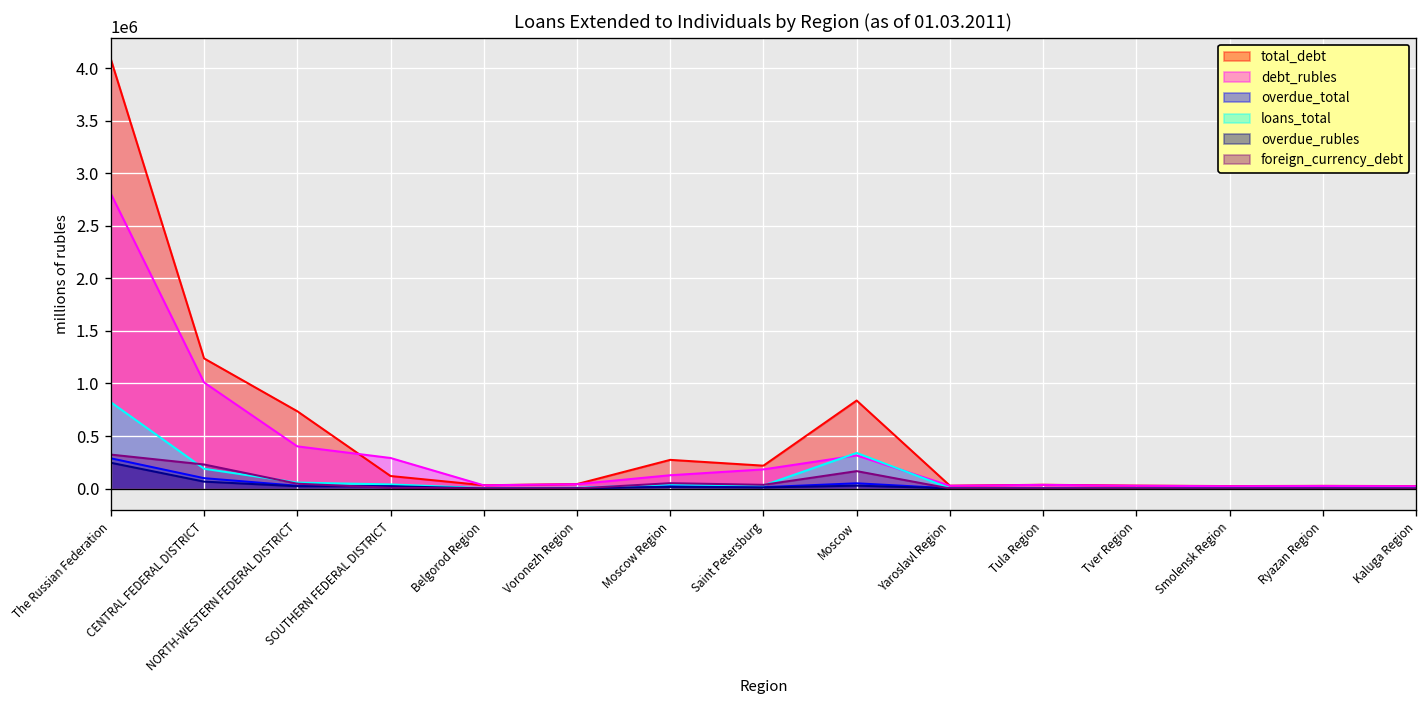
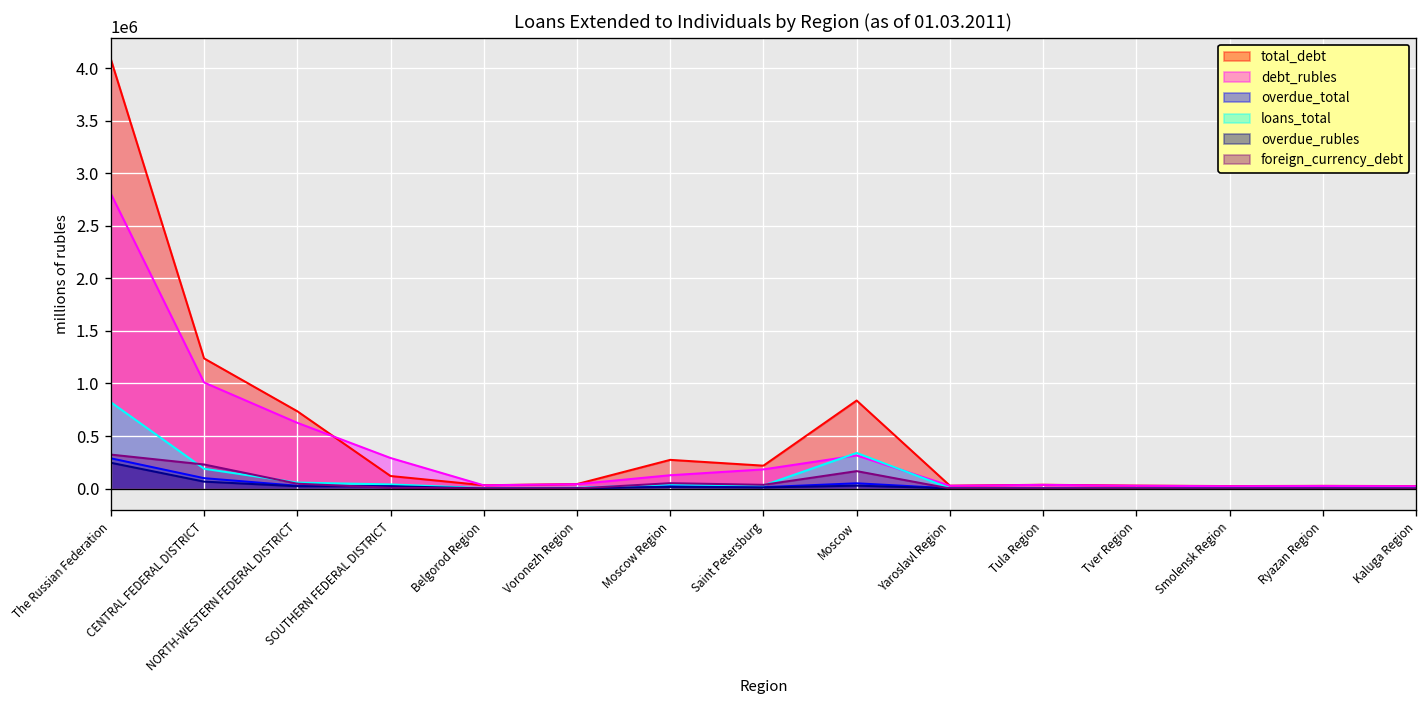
  {
    "total_debt": {
      "The Russian Federation": 4100000,
      "CENTRAL FEDERAL DISTRICT": 1200000,
      "NORTH-WESTERN FEDERAL DISTRICT": 700000,
      "SOUTHERN FEDERAL DISTRICT": 100000,
      "Moscow Region": 300000,
      "Saint Petersburg": 200000,
      "Moscow": 800000
    },
    "debt_rubles": {
      "The Russian Federation": 2800000,
      "CENTRAL FEDERAL DISTRICT": 1000000,
-     "NORTH-WESTERN FEDERAL DISTRICT": 400000,
+     "NORTH-WESTERN FEDERAL DISTRICT": 600000,
      "SOUTHERN FEDERAL DISTRICT": 300000,
      "Moscow Region": 100000,
      "Saint Petersburg": 200000
    },
    "overdue_total": {
      "The Russian Federation": 300000,
      "CENTRAL FEDERAL DISTRICT": 100000
    },
    "loans_total": {
      "The Russian Federation": 800000,
      "CENTRAL FEDERAL DISTRICT": 200000
    },
    "overdue_rubles": {
      "The Russian Federation": 200000,
      "CENTRAL FEDERAL DISTRICT": 100000
    },
    "foreign_currency_debt": {
      "The Russian Federation": 300000,
      "CENTRAL FEDERAL DISTRICT": 200000,
      "Moscow": 200000
    }
  }
